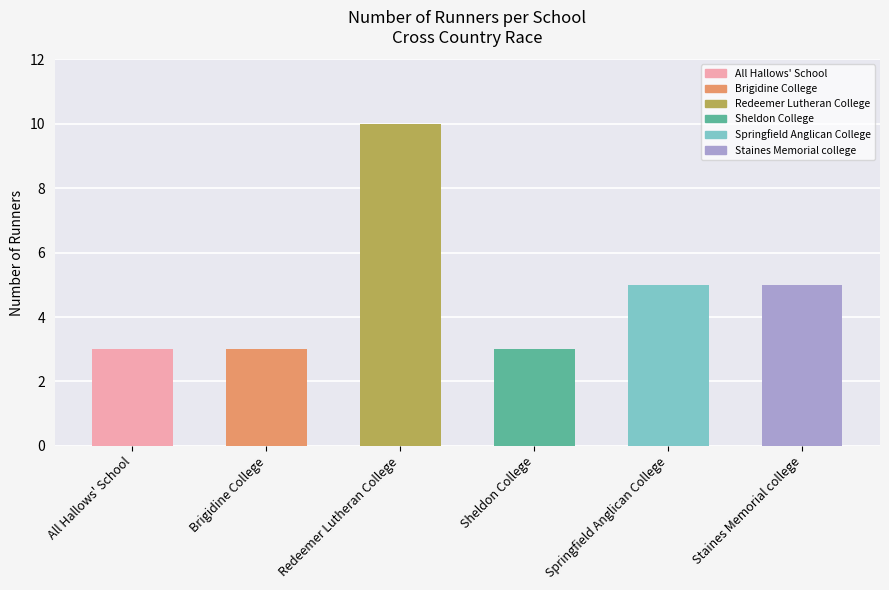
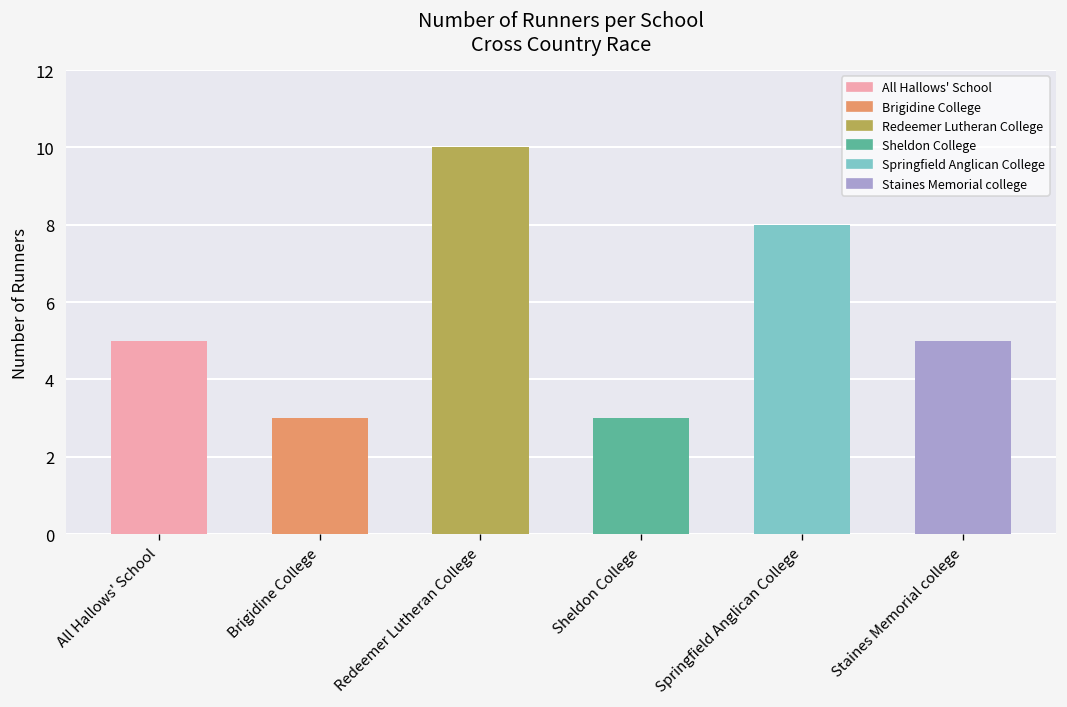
  {
-   "All Hallows' School": 3,
+   "All Hallows' School": 5,
    "Brigidine College": 3,
    "Redeemer Lutheran College": 10,
    "Sheldon College": 3,
-   "Springfield Anglican College": 5,
+   "Springfield Anglican College": 8,
    "Staines Memorial college": 5
  }
